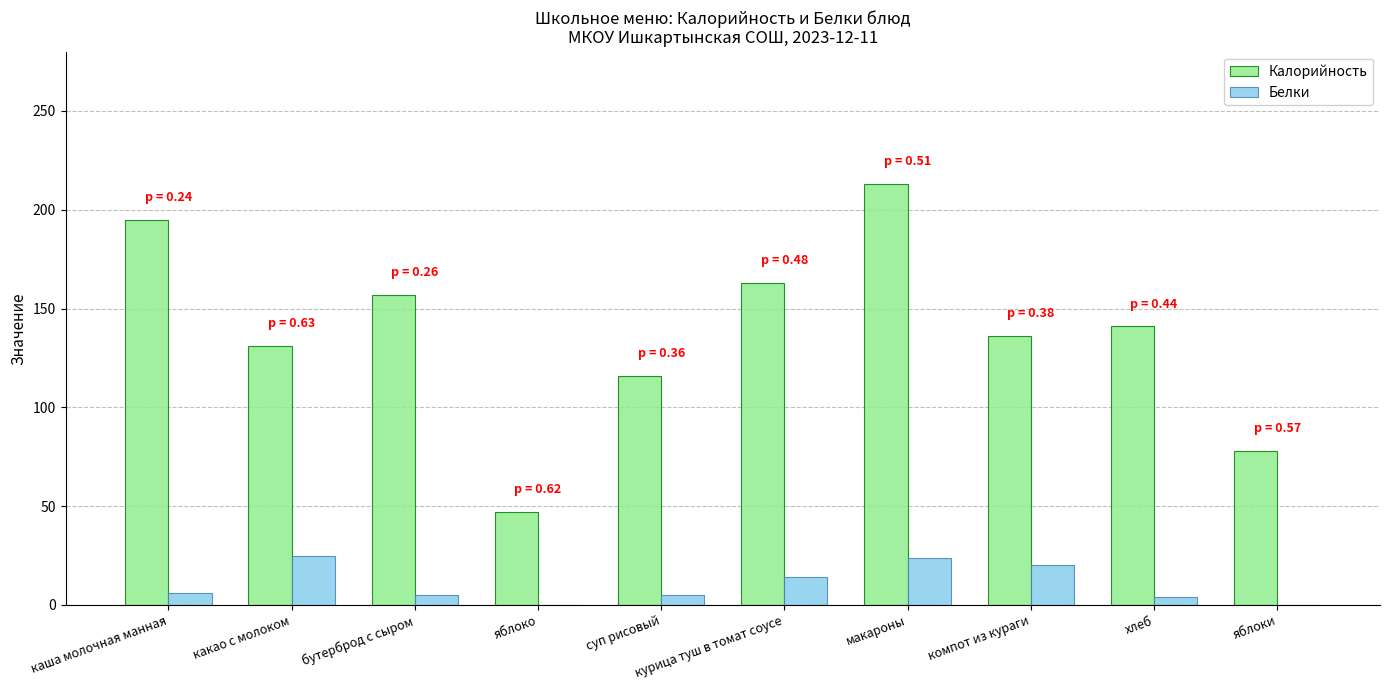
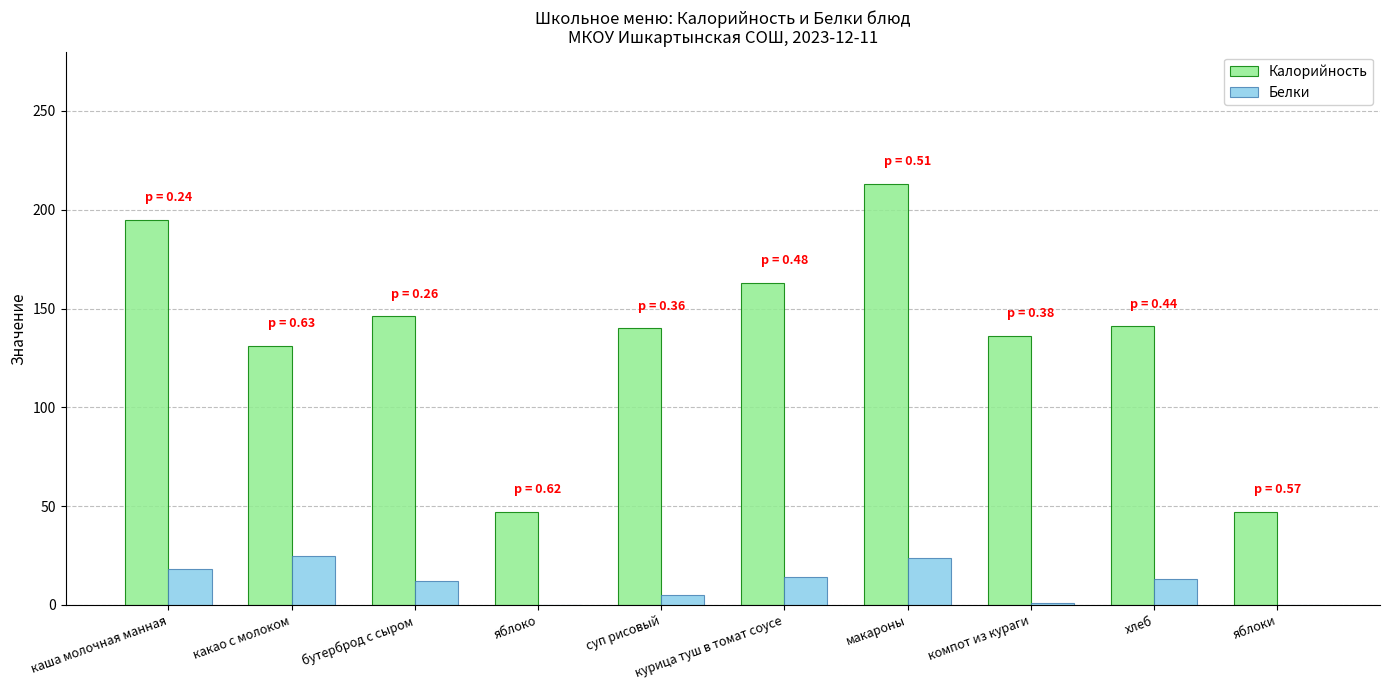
  {
    "Калорийность": {
-     "бутерброд с сыром": 157,
-     "суп рисовый": 116,
-     "яблоки": 78
+     "бутерброд с сыром": 146,
+     "суп рисовый": 140,
+     "яблоки": 47
    },
    "Белки": {
-     "каша молочная манная": 6,
+     "каша молочная манная": 18,
      "какао с молоком": 25,
-     "бутерброд с сыром": 5,
+     "бутерброд с сыром": 12,
      "яблоко": 0,
      "суп рисовый": 5,
      "курица туш в томат соусе": 14,
      "макароны": 24,
-     "компот из кураги": 20,
-     "хлеб": 4,
+     "компот из кураги": 1,
+     "хлеб": 13,
      "яблоки": 0
    }
  }
